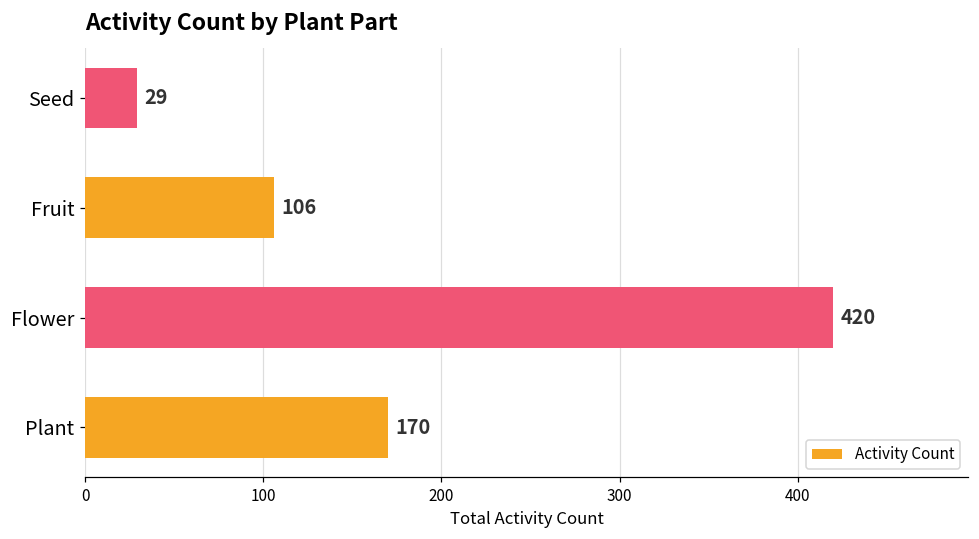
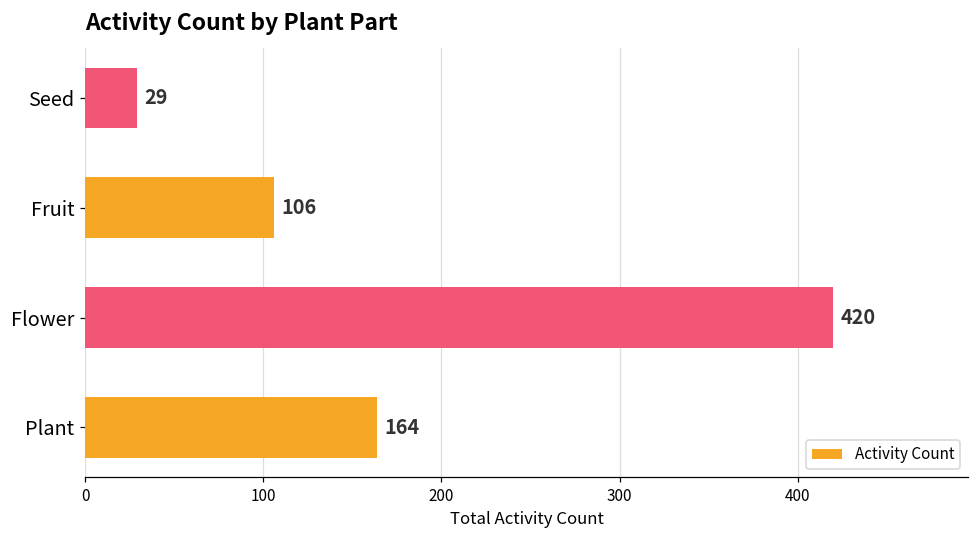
  {
    "Seed": 29,
    "Fruit": 106,
    "Flower": 420,
-   "Plant": 170
+   "Plant": 164
  }
